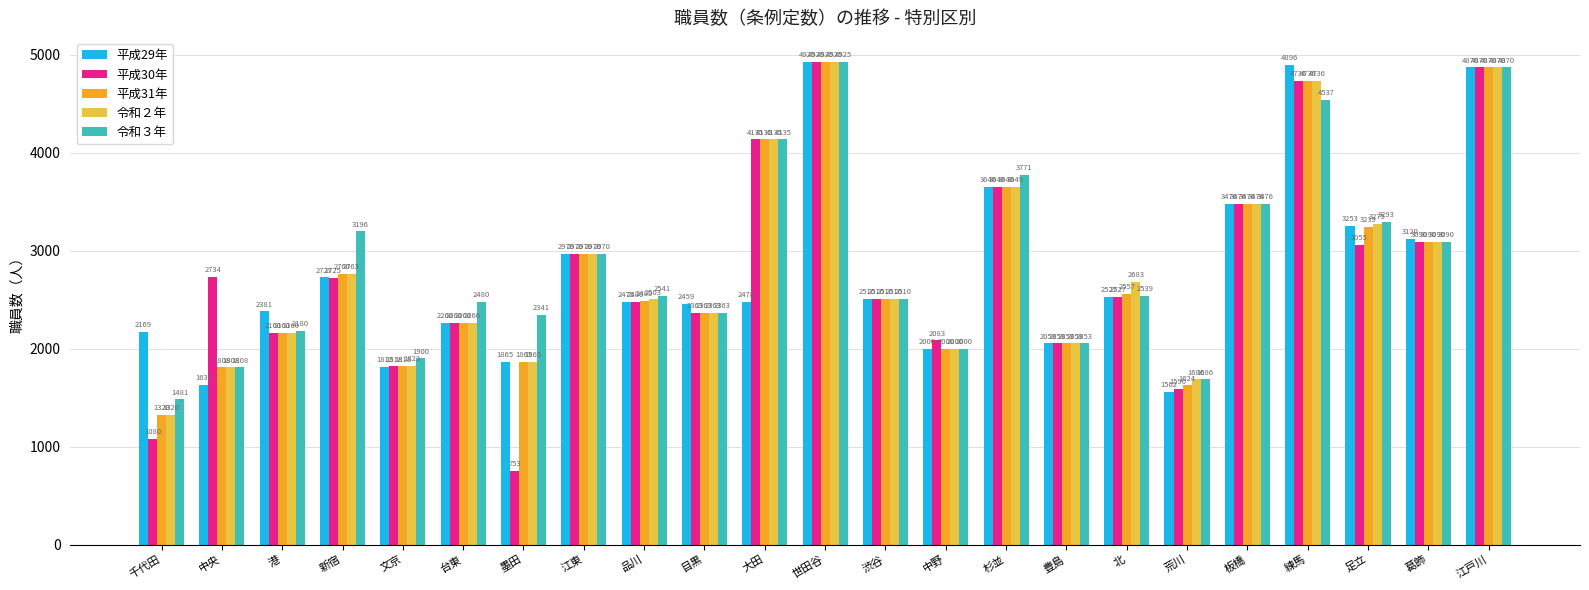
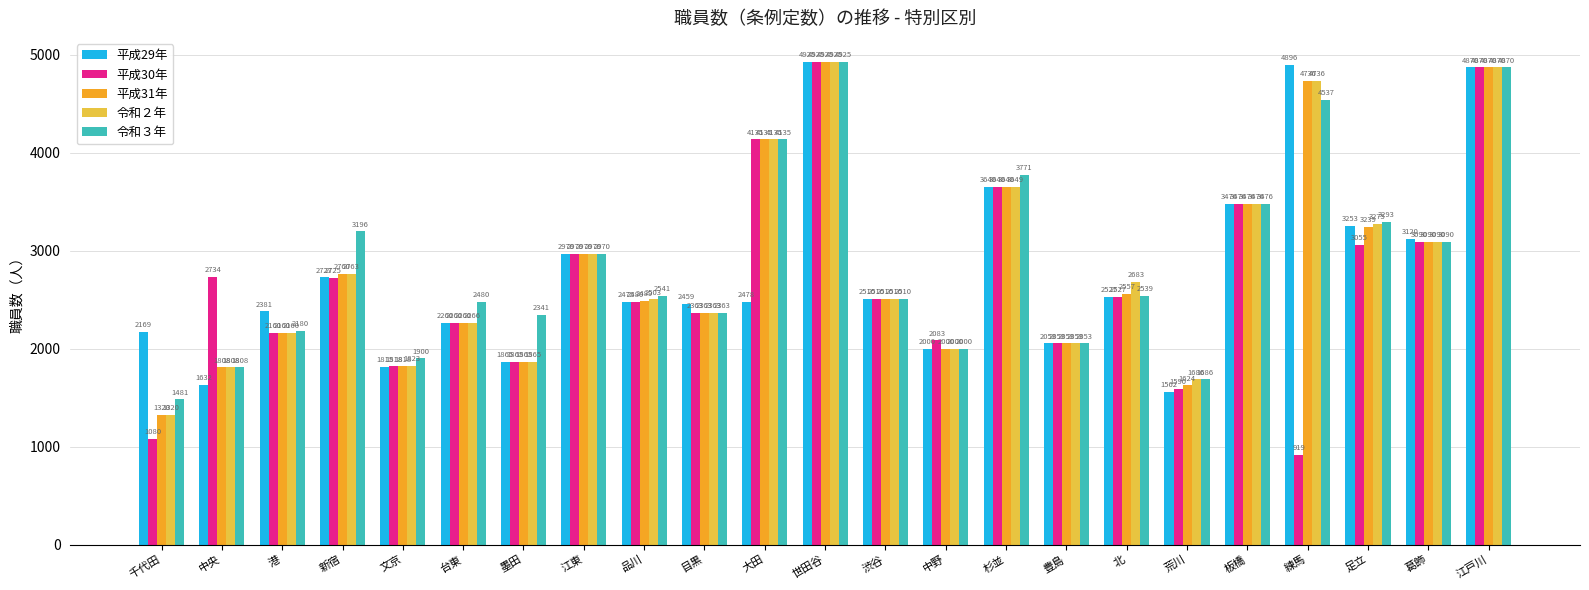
  {
    "平成29年": {
      "千代田": 2169,
      "中央": 1632,
      "港": 2381,
      "墨田": 1865,
      "目黒": 2459,
      "大田": 2478,
      "中野": 2000,
      "練馬": 4896,
      "足立": 3253
    },
    "平成30年": {
      "千代田": 1080,
      "中央": 2734,
-     "墨田": 753,
+     "墨田": 1865,
      "中野": 2083,
-     "練馬": 4736,
+     "練馬": 919,
      "足立": 3055
    },
    "令和３年": {
      "千代田": 1481,
      "新宿": 3196,
      "文京": 1900,
      "台東": 2480,
      "墨田": 2341,
      "杉並": 3771,
      "北": 2539,
      "練馬": 4537
    }
  }
